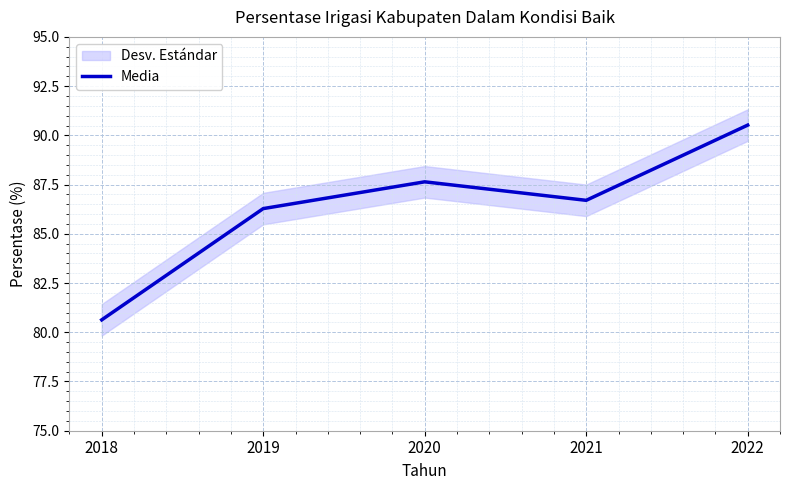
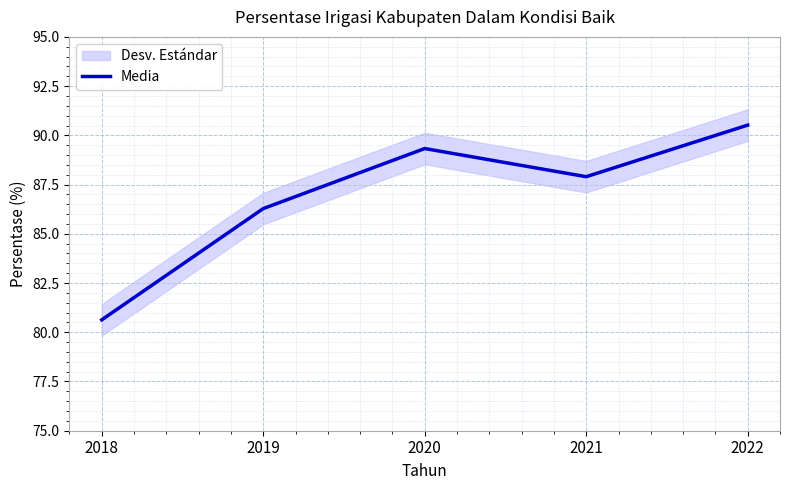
  {
    "Media": {
      "2018": 80.6,
      "2019": 86.3,
-     "2020": 87.6,
-     "2021": 86.7,
+     "2020": 89.3,
+     "2021": 87.9,
      "2022": 90.5
    }
  }
